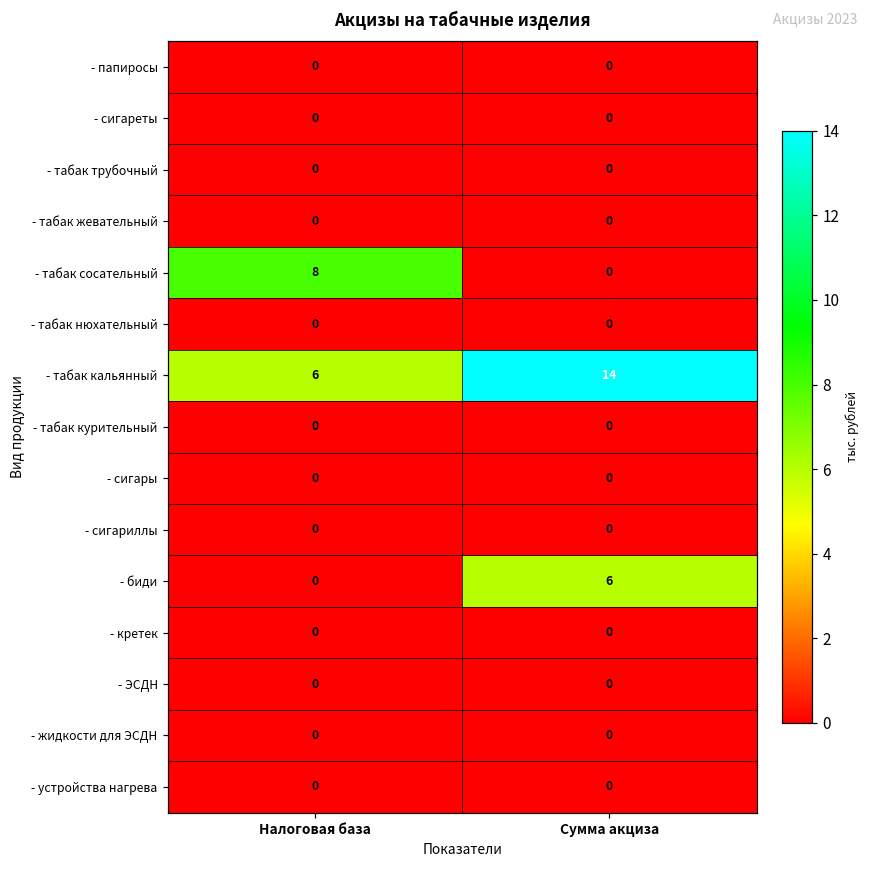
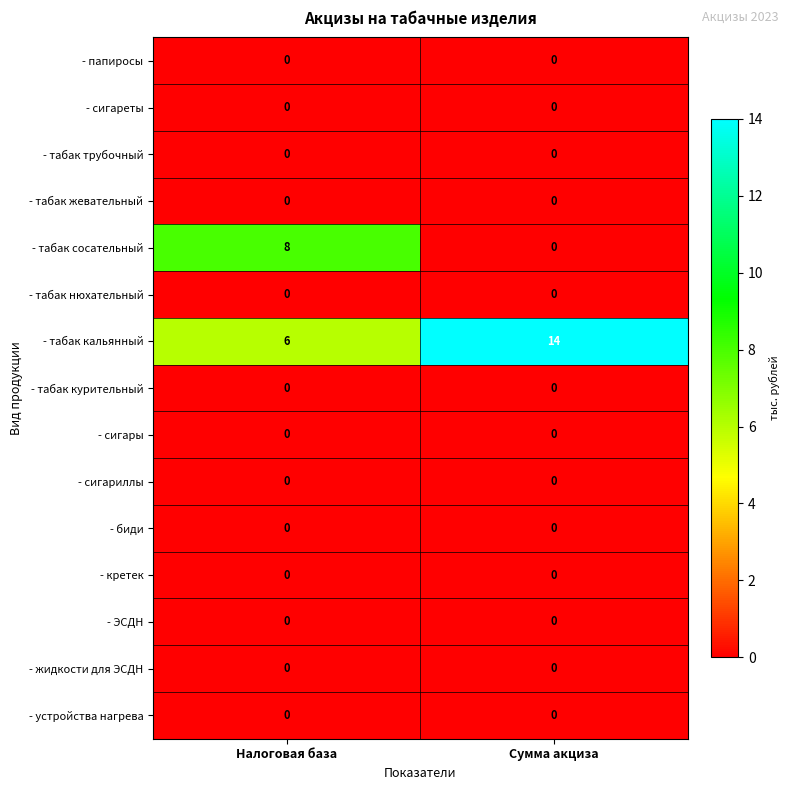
  {
    "- папиросы": {
      "Налоговая база": 0,
      "Сумма акциза": 0
    },
    "- сигареты": {
      "Налоговая база": 0,
      "Сумма акциза": 0
    },
    "- табак трубочный": {
      "Налоговая база": 0,
      "Сумма акциза": 0
    },
    "- табак жевательный": {
      "Налоговая база": 0,
      "Сумма акциза": 0
    },
    "- табак сосательный": {
      "Налоговая база": 8,
      "Сумма акциза": 0
    },
    "- табак нюхательный": {
      "Налоговая база": 0,
      "Сумма акциза": 0
    },
    "- табак кальянный": {
      "Налоговая база": 6,
      "Сумма акциза": 14
    },
    "- табак курительный": {
      "Налоговая база": 0,
      "Сумма акциза": 0
    },
    "- сигары": {
      "Налоговая база": 0,
      "Сумма акциза": 0
    },
    "- сигариллы": {
      "Налоговая база": 0,
      "Сумма акциза": 0
    },
    "- биди": {
      "Налоговая база": 0,
-     "Сумма акциза": 6
+     "Сумма акциза": 0
    },
    "- кретек": {
      "Налоговая база": 0,
      "Сумма акциза": 0
    },
    "- ЭСДН": {
      "Налоговая база": 0,
      "Сумма акциза": 0
    },
    "- жидкости для ЭСДН": {
      "Налоговая база": 0,
      "Сумма акциза": 0
    },
    "- устройства нагрева": {
      "Налоговая база": 0,
      "Сумма акциза": 0
    }
  }
